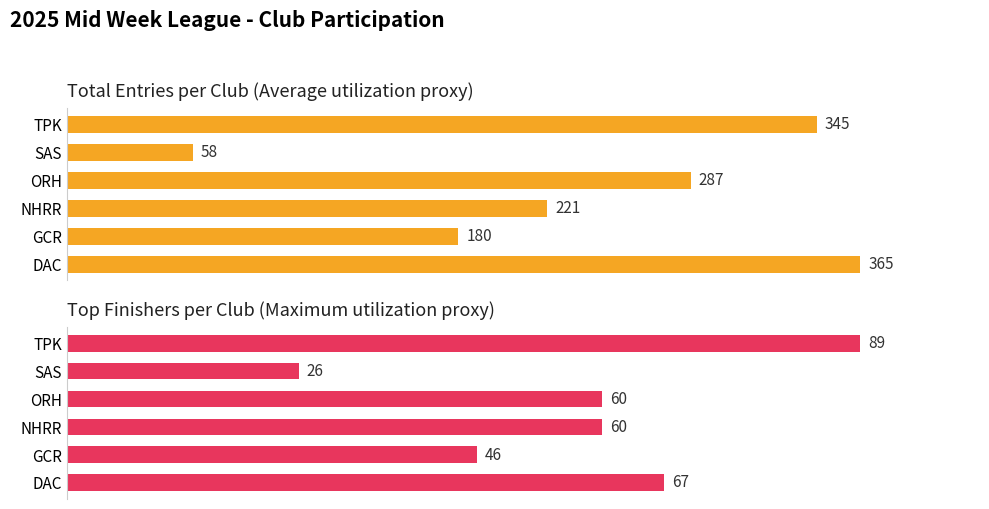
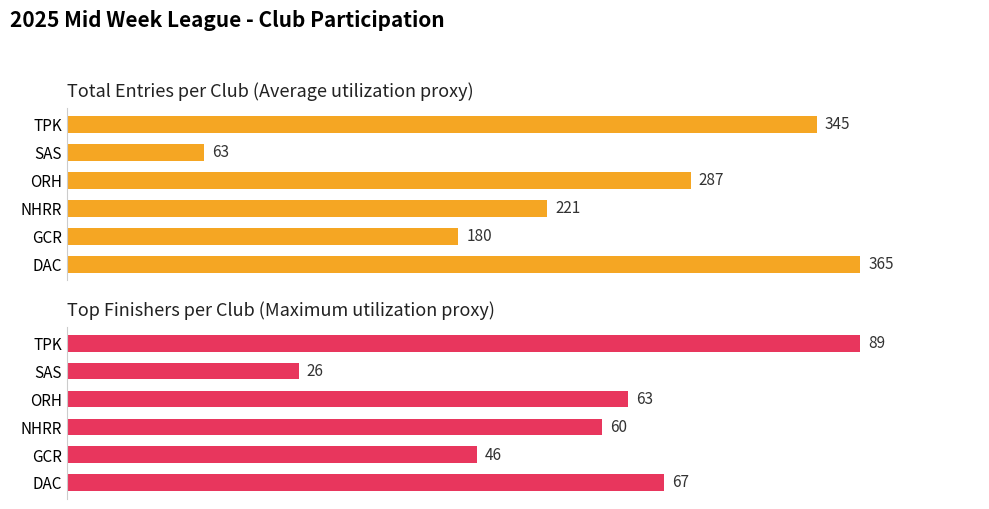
  {
    "Total Entries per Club (Average utilization proxy)": {
      "TPK": 345,
-     "SAS": 58,
+     "SAS": 63,
      "ORH": 287,
      "NHRR": 221,
      "GCR": 180,
      "DAC": 365
    },
    "Top Finishers per Club (Maximum utilization proxy)": {
      "TPK": 89,
      "SAS": 26,
-     "ORH": 60,
+     "ORH": 63,
      "NHRR": 60,
      "GCR": 46,
      "DAC": 67
    }
  }
